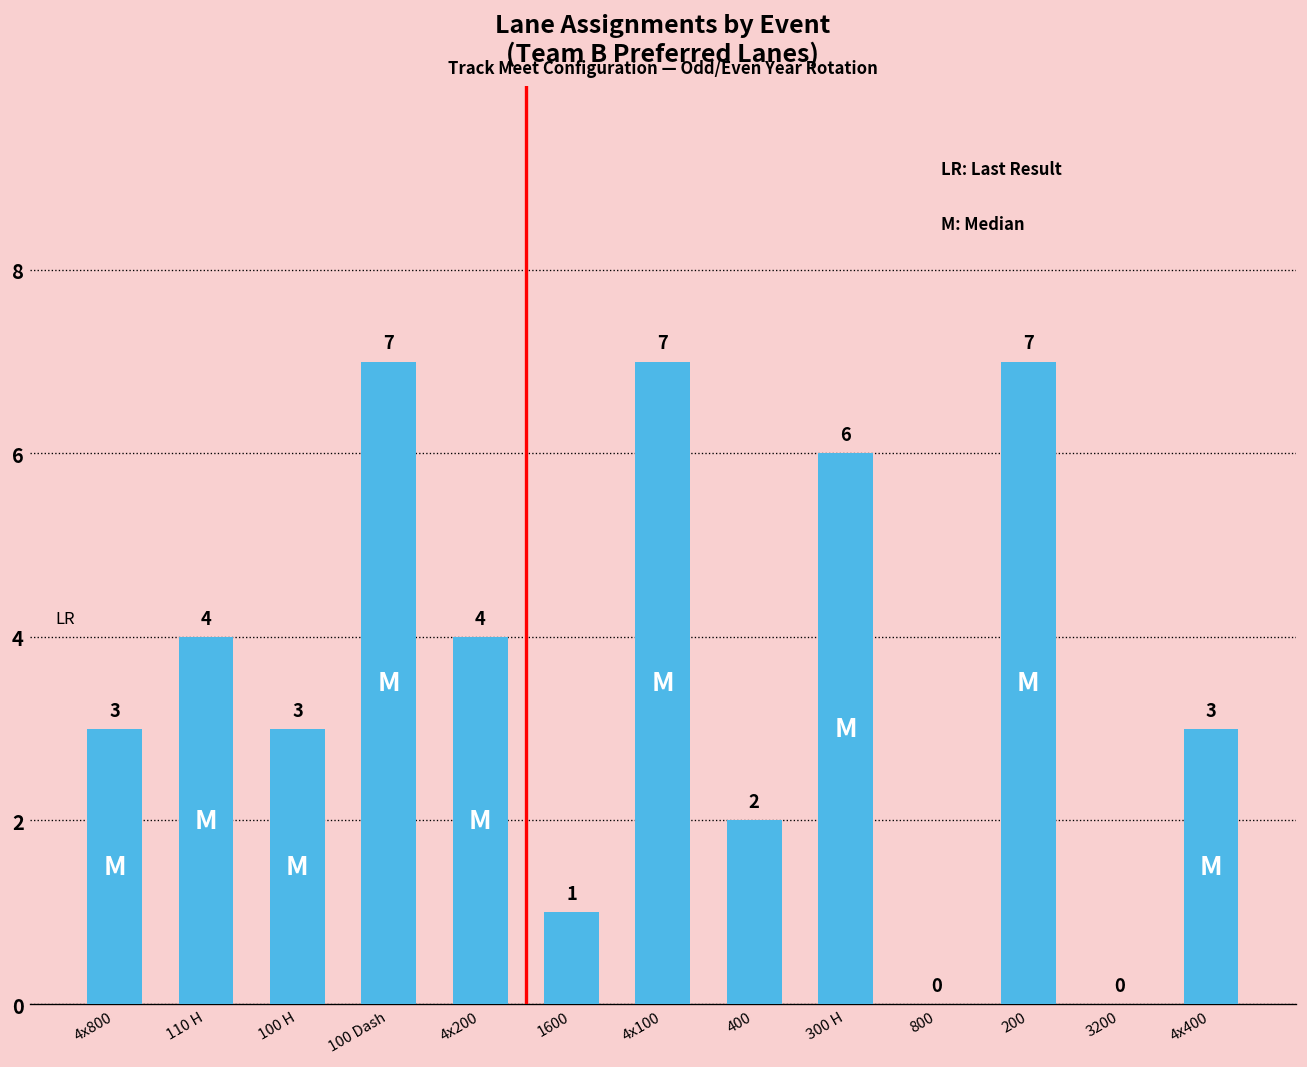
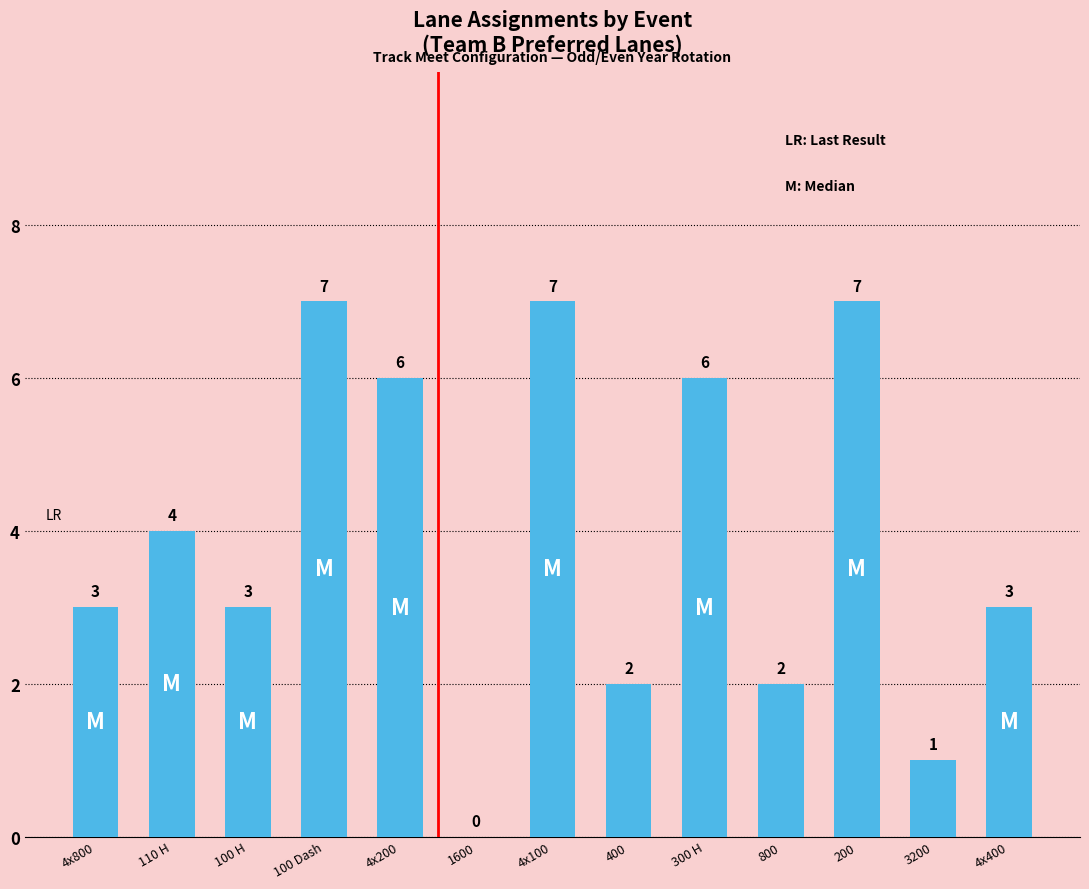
  {
    "4x800": 3,
    "110 H": 4,
    "100 H": 3,
    "100 Dash": 7,
-   "4x200": 4,
-   "1600": 1,
+   "4x200": 6,
+   "1600": 0,
    "4x100": 7,
    "400": 2,
    "300 H": 6,
-   "800": 0,
+   "800": 2,
    "200": 7,
-   "3200": 0,
+   "3200": 1,
    "4x400": 3
  }
